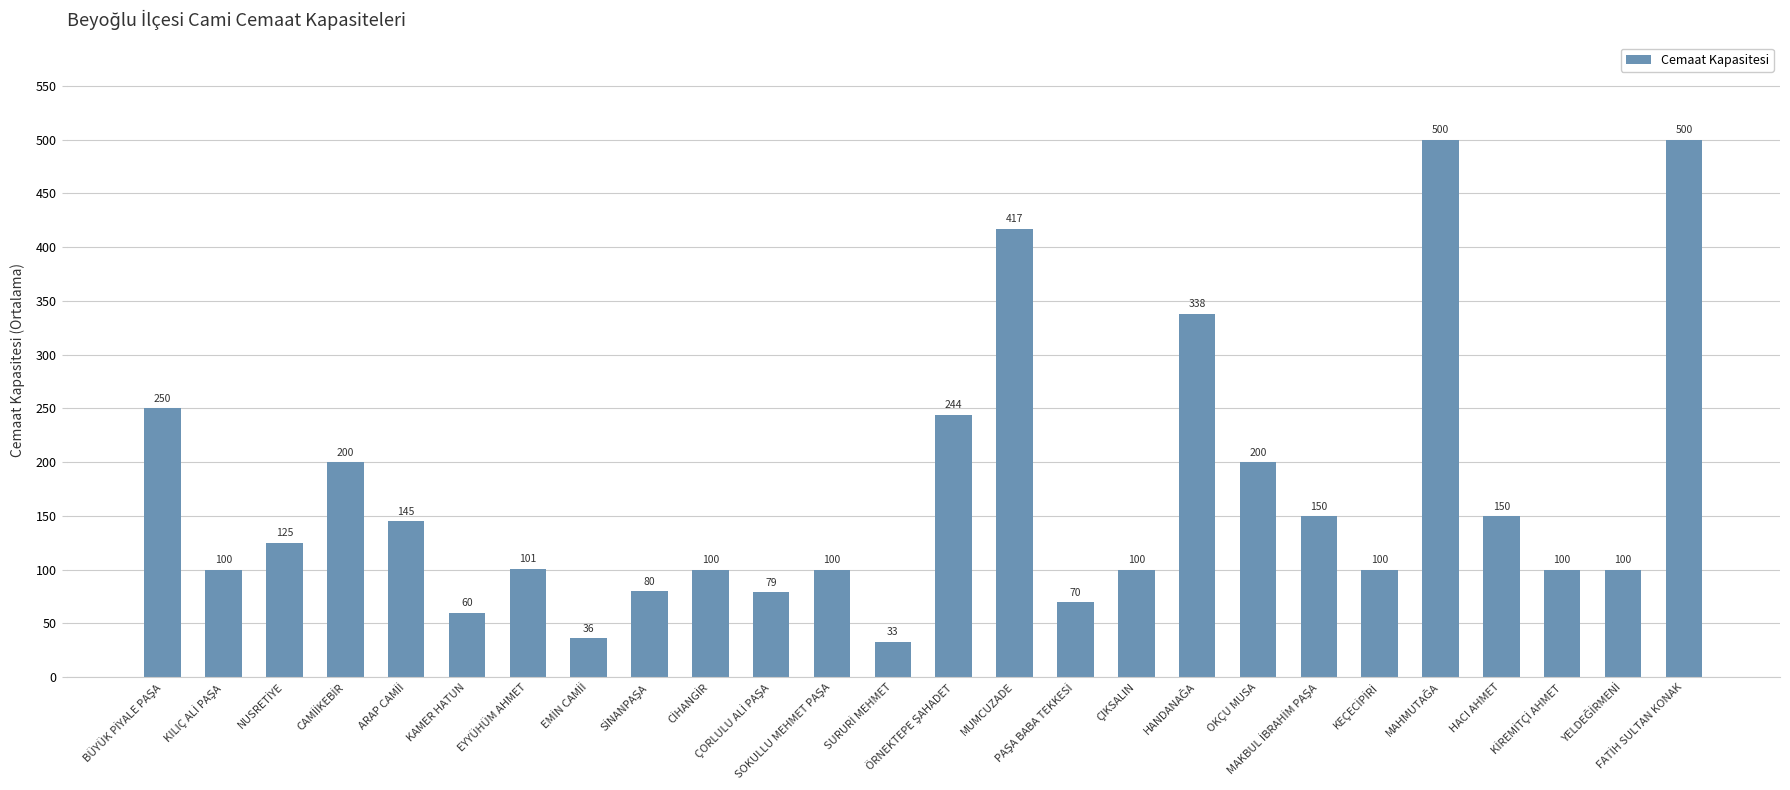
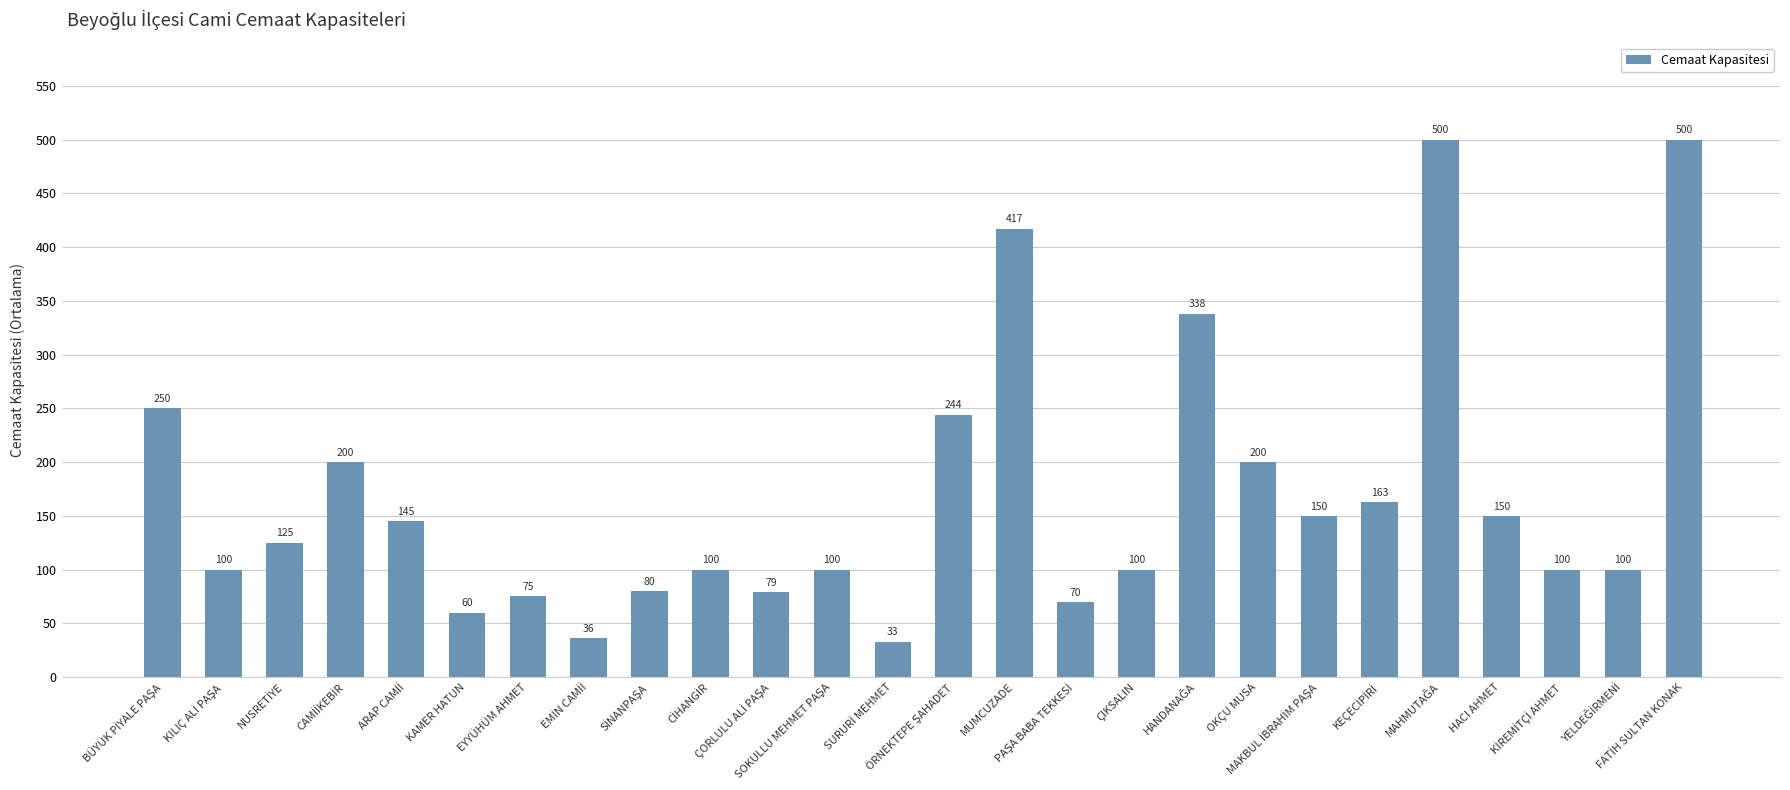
  {
    "BÜYÜK PİYALE PAŞA": 250,
    "KILIÇ ALİ PAŞA": 100,
    "NUSRETİYE": 125,
    "CAMİİKEBİR": 200,
    "ARAP CAMİİ": 145,
    "KAMER HATUN": 60,
-   "EYYÜHÜM AHMET": 101,
+   "EYYÜHÜM AHMET": 75,
    "EMİN CAMİİ": 36,
    "SİNANPAŞA": 80,
    "CİHANGİR": 100,
    "ÇORLULU ALİ PAŞA": 79,
    "SOKULLU MEHMET PAŞA": 100,
    "SURURİ MEHMET": 33,
    "ÖRNEKTEPE ŞAHADET": 244,
    "MUMCUZADE": 417,
    "PAŞA BABA TEKKESİ": 70,
    "ÇIKSALIN": 100,
    "HANDANAĞA": 338,
    "OKÇU MUSA": 200,
    "MAKBUL İBRAHİM PAŞA": 150,
-   "KEÇECİPİRİ": 100,
+   "KEÇECİPİRİ": 163,
    "MAHMUTAĞA": 500,
    "HACI AHMET": 150,
    "KİREMİTÇİ AHMET": 100,
    "YELDEĞİRMENİ": 100,
    "FATİH SULTAN KONAK": 500
  }
